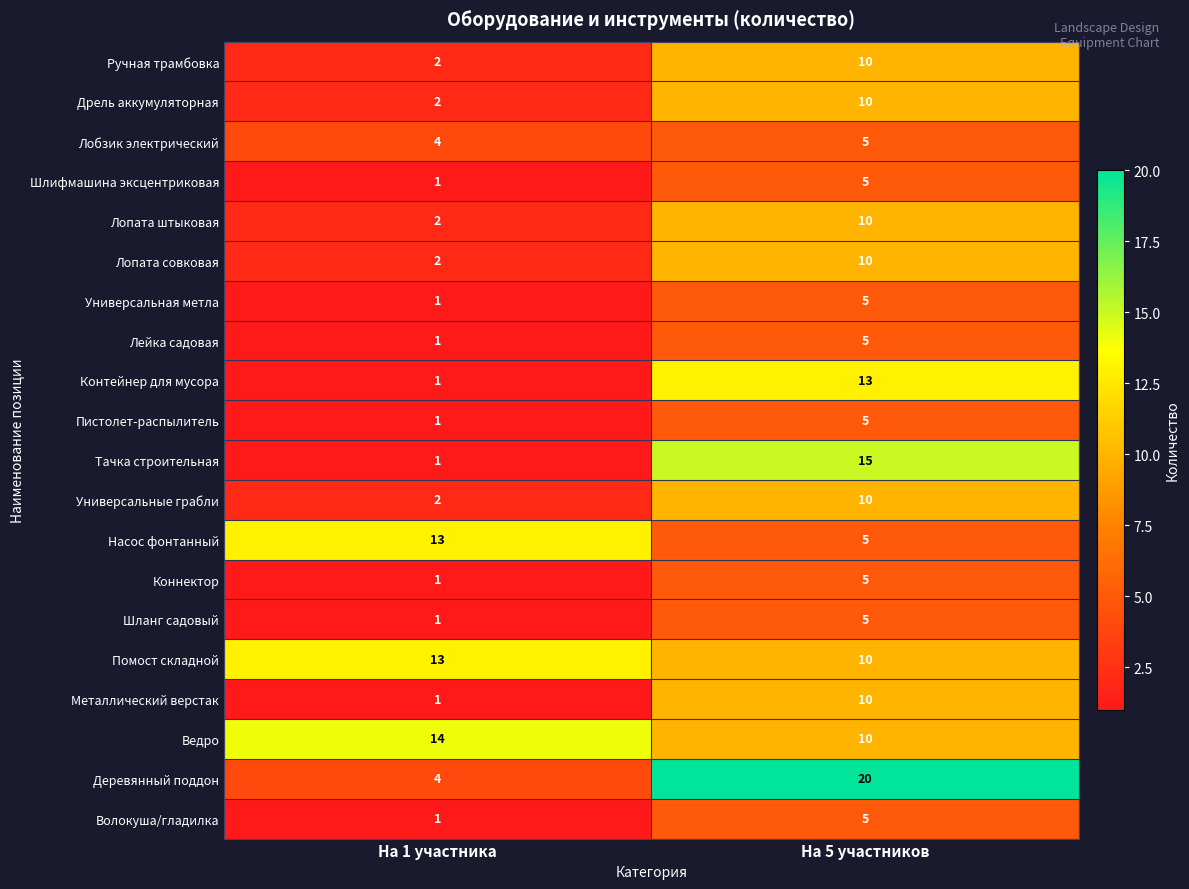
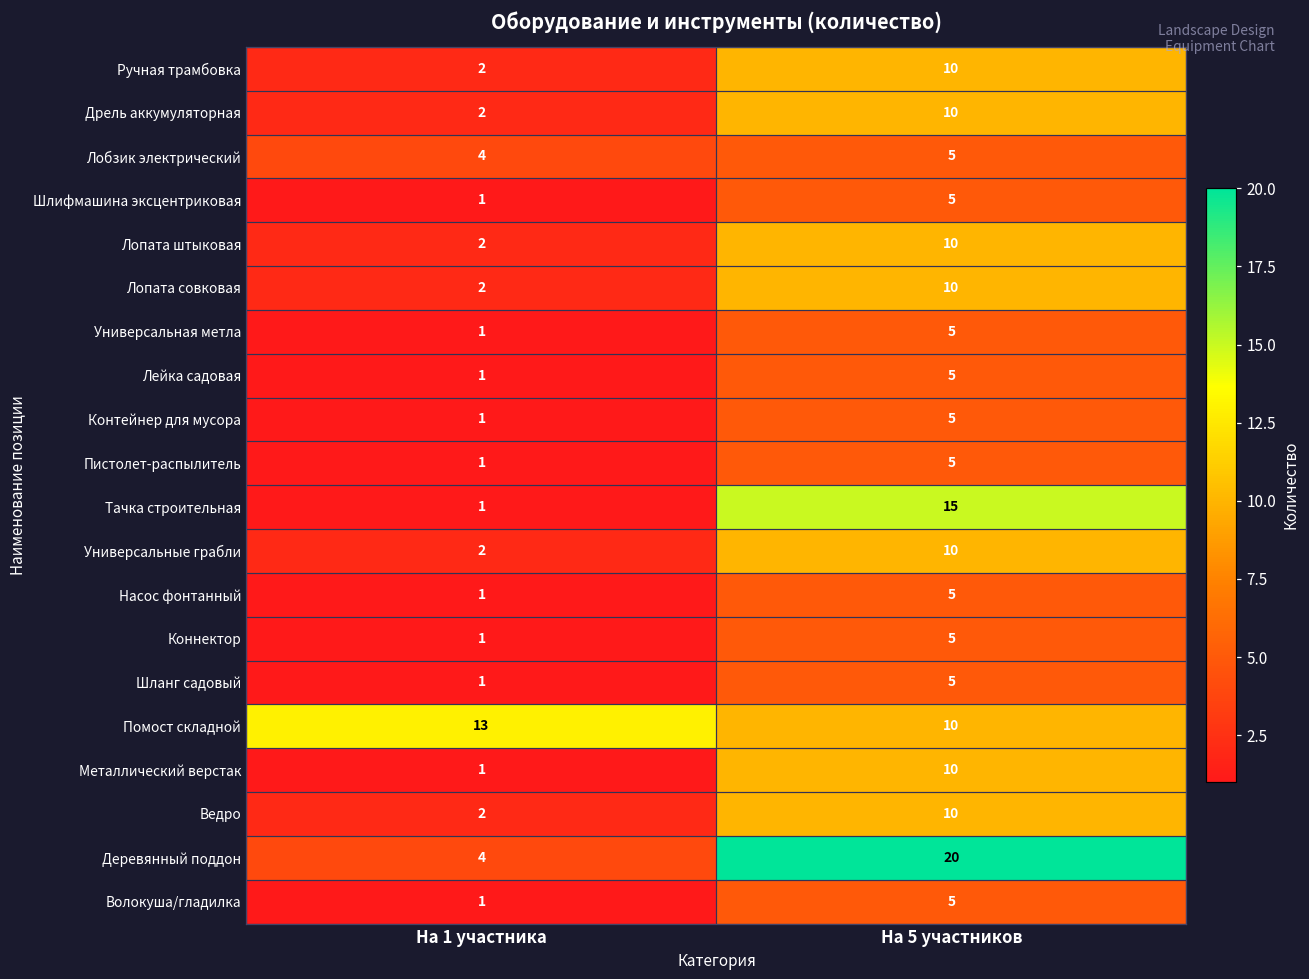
  {
    "Ручная трамбовка": {
      "На 1 участника": 2,
      "На 5 участников": 10
    },
    "Дрель аккумуляторная": {
      "На 1 участника": 2,
      "На 5 участников": 10
    },
    "Лобзик электрический": {
      "На 1 участника": 4,
      "На 5 участников": 5
    },
    "Шлифмашина эксцентриковая": {
      "На 1 участника": 1,
      "На 5 участников": 5
    },
    "Лопата штыковая": {
      "На 1 участника": 2,
      "На 5 участников": 10
    },
    "Лопата совковая": {
      "На 1 участника": 2,
      "На 5 участников": 10
    },
    "Универсальная метла": {
      "На 1 участника": 1,
      "На 5 участников": 5
    },
    "Лейка садовая": {
      "На 1 участника": 1,
      "На 5 участников": 5
    },
    "Контейнер для мусора": {
      "На 1 участника": 1,
-     "На 5 участников": 13
+     "На 5 участников": 5
    },
    "Пистолет-распылитель": {
      "На 1 участника": 1,
      "На 5 участников": 5
    },
    "Тачка строительная": {
      "На 1 участника": 1,
      "На 5 участников": 15
    },
    "Универсальные грабли": {
      "На 1 участника": 2,
      "На 5 участников": 10
    },
    "Насос фонтанный": {
-     "На 1 участника": 13,
+     "На 1 участника": 1,
      "На 5 участников": 5
    },
    "Коннектор": {
      "На 1 участника": 1,
      "На 5 участников": 5
    },
    "Шланг садовый": {
      "На 1 участника": 1,
      "На 5 участников": 5
    },
    "Помост складной": {
      "На 1 участника": 13,
      "На 5 участников": 10
    },
    "Металлический верстак": {
      "На 1 участника": 1,
      "На 5 участников": 10
    },
    "Ведро": {
-     "На 1 участника": 14,
+     "На 1 участника": 2,
      "На 5 участников": 10
    },
    "Деревянный поддон": {
      "На 1 участника": 4,
      "На 5 участников": 20
    },
    "Волокуша/гладилка": {
      "На 1 участника": 1,
      "На 5 участников": 5
    }
  }
